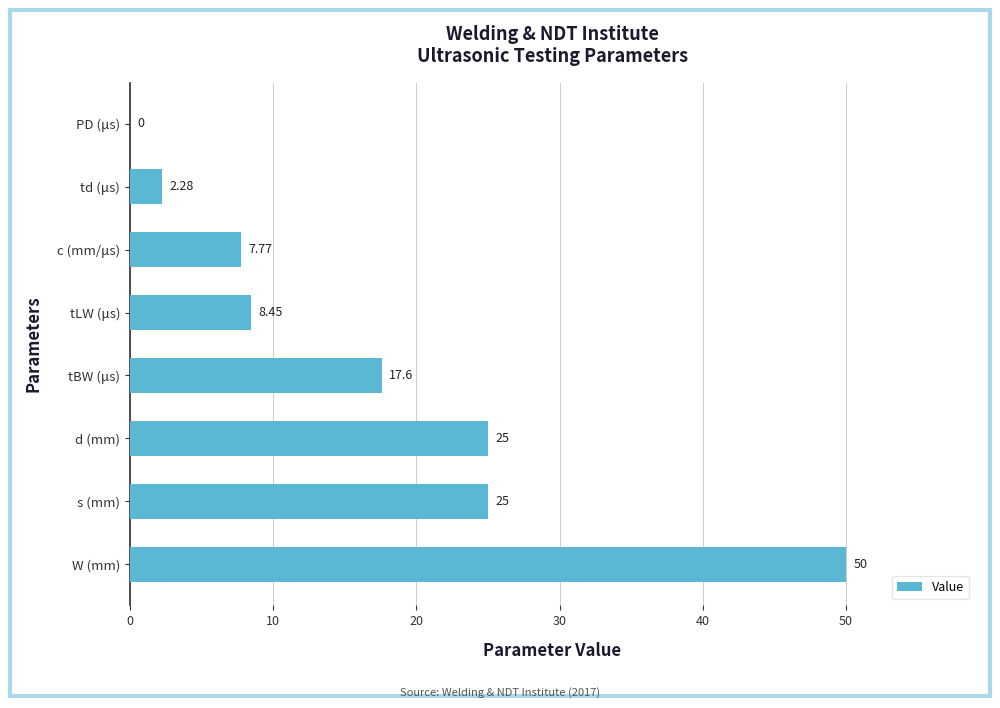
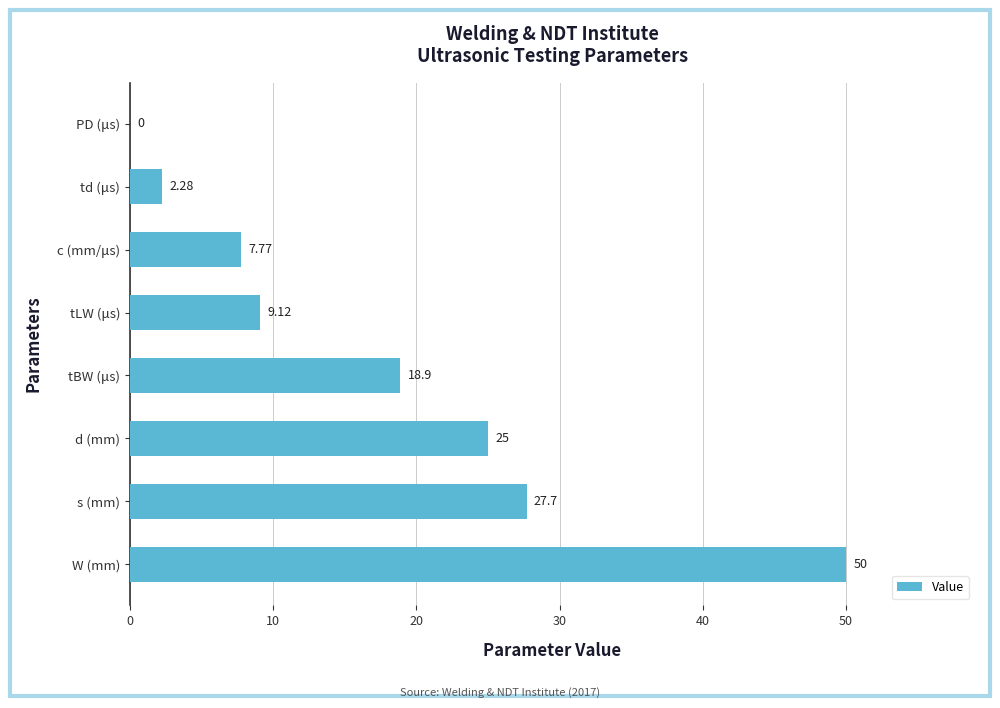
  {
    "PD (μs)": 0,
    "td (μs)": 2.28,
    "c (mm/μs)": 7.77,
-   "tLW (μs)": 8.45,
-   "tBW (μs)": 17.6,
+   "tLW (μs)": 9.12,
+   "tBW (μs)": 18.9,
    "d (mm)": 25,
-   "s (mm)": 25,
+   "s (mm)": 27.7,
    "W (mm)": 50
  }
